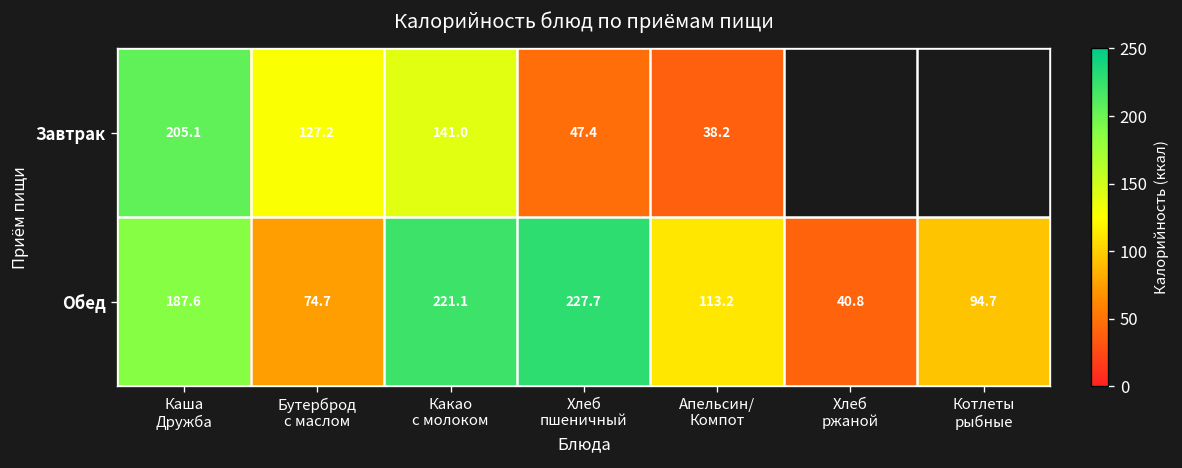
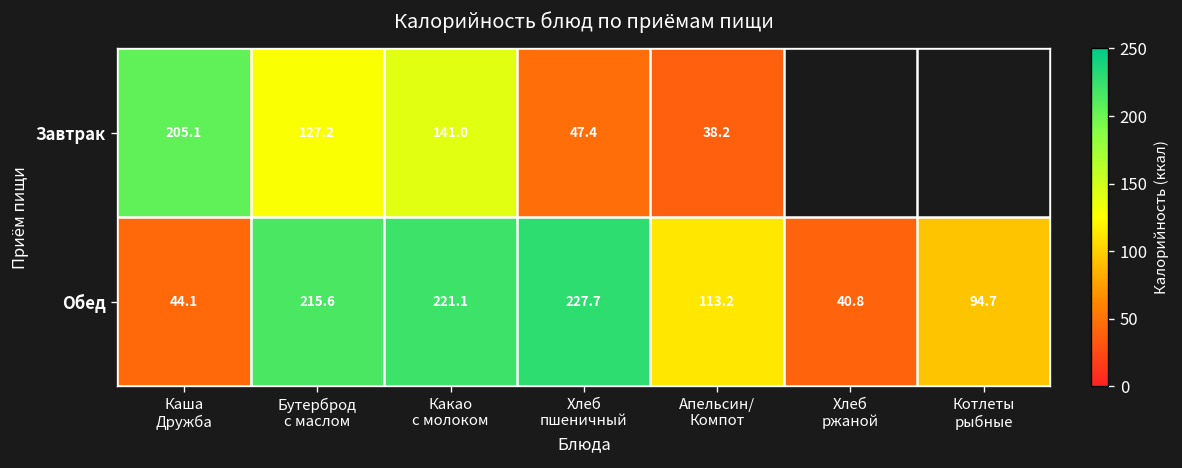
  {
    "Завтрак": {
      "Каша Дружба": 205.1,
      "Бутерброд с маслом": 127.2,
      "Какао с молоком": 141.0,
      "Хлеб пшеничный": 47.4,
      "Апельсин/ Компот": 38.2
    },
    "Обед": {
-     "Каша Дружба": 187.6,
-     "Бутерброд с маслом": 74.7,
+     "Каша Дружба": 44.1,
+     "Бутерброд с маслом": 215.6,
      "Какао с молоком": 221.1,
      "Хлеб пшеничный": 227.7,
      "Апельсин/ Компот": 113.2,
      "Хлеб ржаной": 40.8,
      "Котлеты рыбные": 94.7
    }
  }
